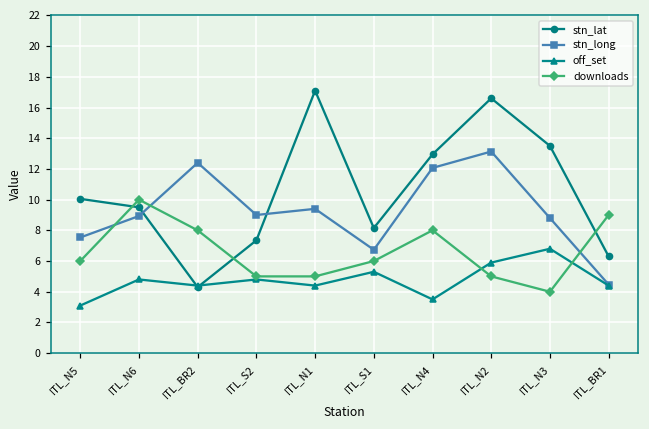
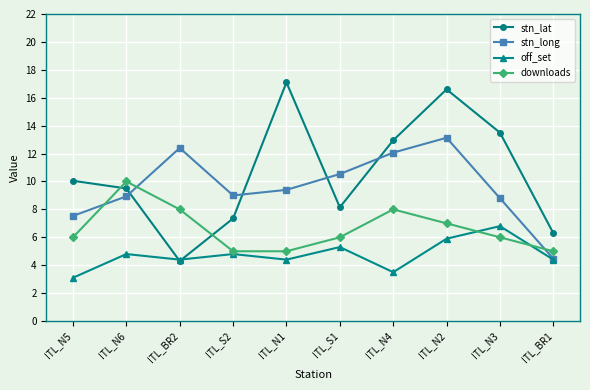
  {
    "stn_long": {
      "ITL_N5": 7.5,
      "ITL_N6": 8.9,
      "ITL_BR2": 12.4,
      "ITL_S2": 9.0,
      "ITL_N1": 9.4,
-     "ITL_S1": 6.7,
+     "ITL_S1": 10.5,
      "ITL_N4": 12.1,
      "ITL_N2": 13.1,
      "ITL_N3": 8.8
    },
    "downloads": {
      "ITL_N5": 6,
      "ITL_N6": 10,
      "ITL_BR2": 8,
      "ITL_S2": 5,
      "ITL_N1": 5,
      "ITL_S1": 6,
      "ITL_N4": 8,
-     "ITL_N2": 5,
-     "ITL_N3": 4,
-     "ITL_BR1": 9
+     "ITL_N2": 7,
+     "ITL_N3": 6,
+     "ITL_BR1": 5
    }
  }
